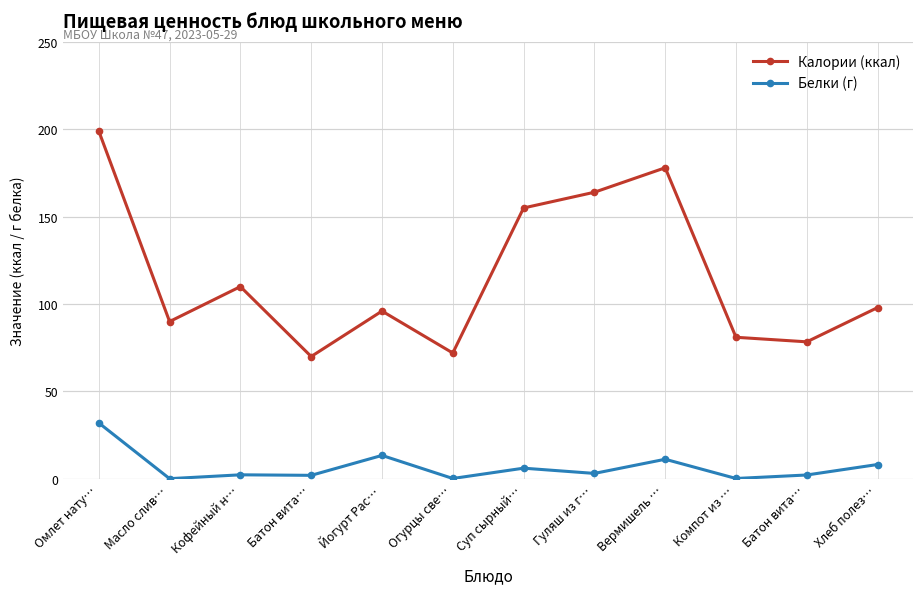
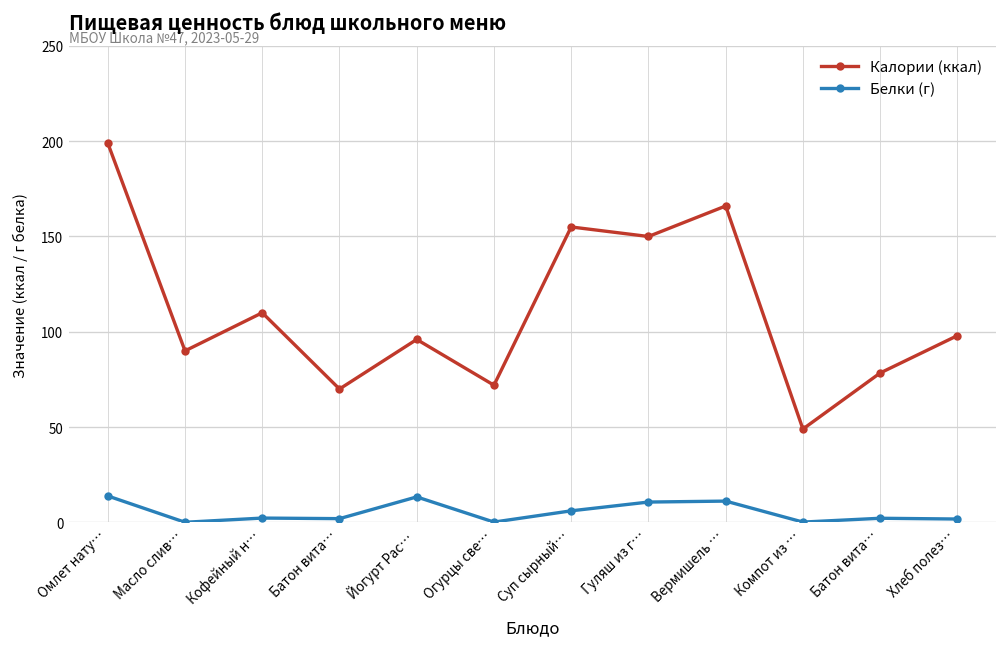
  {
    "Калории (ккал)": {
      "Омлет нату…": 199,
      "Масло слив…": 90,
      "Кофейный н…": 110,
      "Йогурт Рас…": 96,
      "Огурцы све…": 72,
      "Суп сырный…": 155,
-     "Гуляш из г…": 164,
-     "Вермишель …": 178,
-     "Компот из …": 81,
+     "Гуляш из г…": 150,
+     "Вермишель …": 166,
+     "Компот из …": 49,
      "Хлеб полез…": 98
    },
    "Белки (г)": {
-     "Омлет нату…": 32,
+     "Омлет нату…": 14,
      "Масло слив…": 0,
      "Кофейный н…": 2,
      "Йогурт Рас…": 13,
      "Огурцы све…": 0,
      "Суп сырный…": 6,
-     "Гуляш из г…": 3,
+     "Гуляш из г…": 11,
      "Вермишель …": 11,
      "Компот из …": 0,
-     "Хлеб полез…": 8
+     "Хлеб полез…": 2
    }
  }
